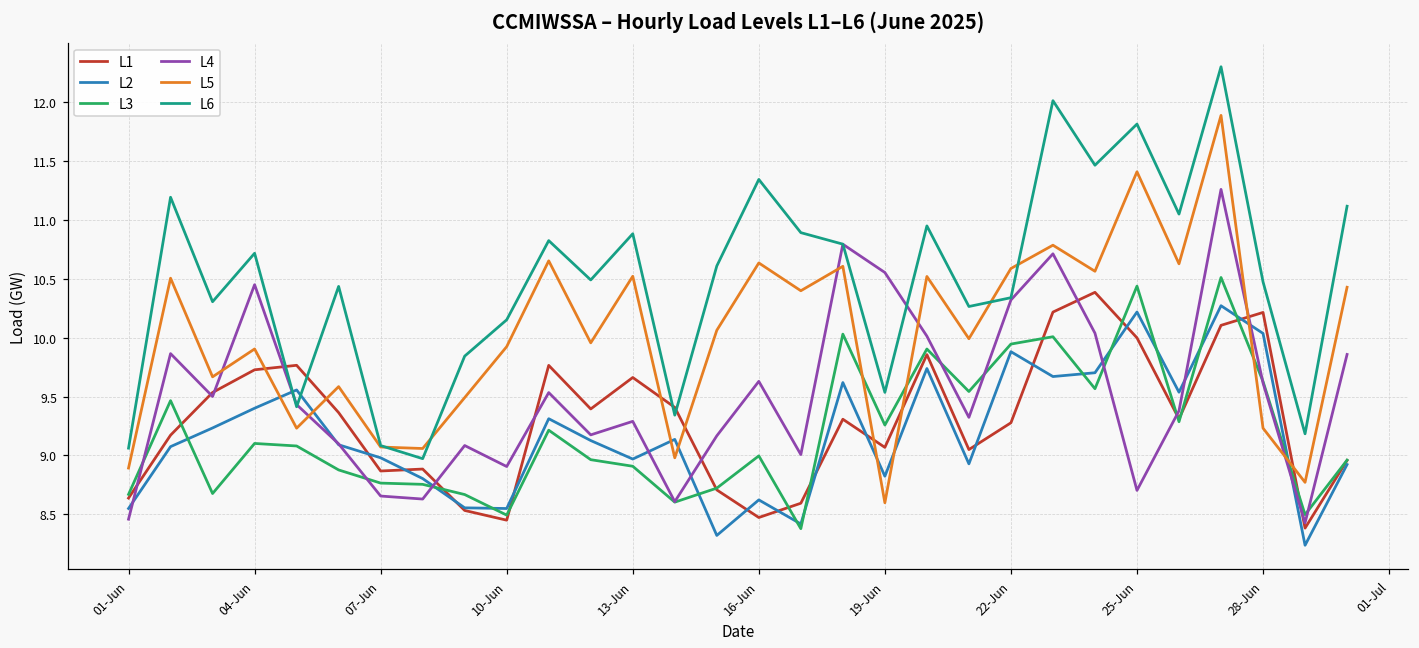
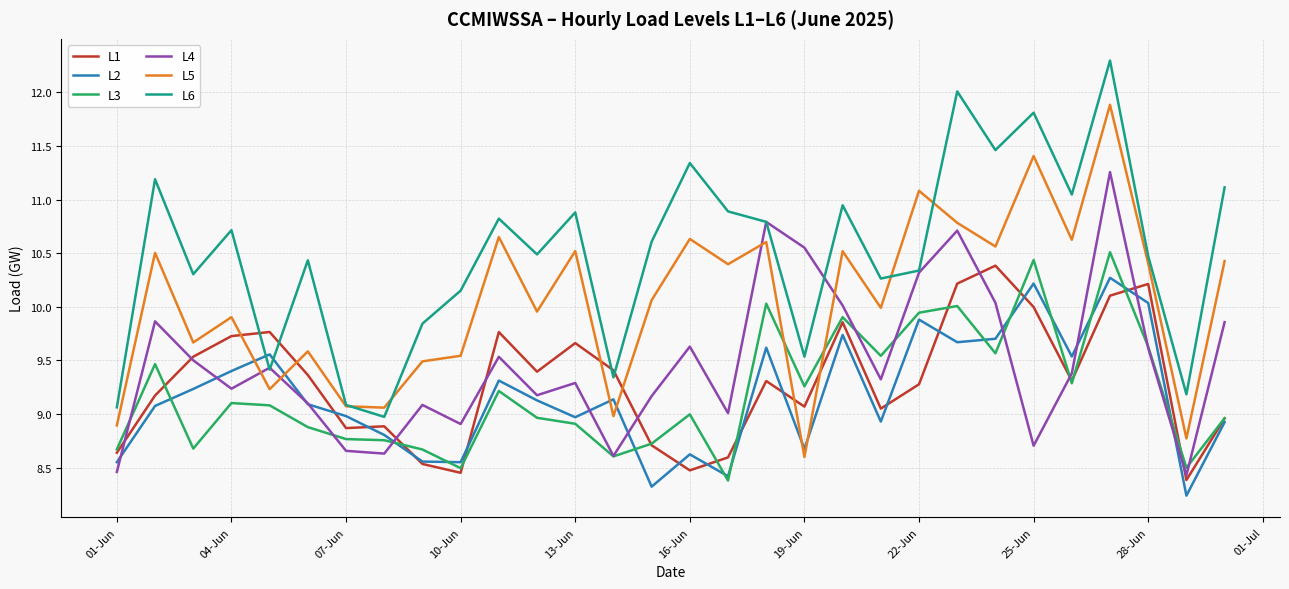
  {
    "L1": {
      "01-Jun": 8.64,
      "04-Jun": 9.73,
      "07-Jun": 8.87,
      "10-Jun": 8.45,
      "13-Jun": 9.66,
      "16-Jun": 8.47,
      "19-Jun": 9.07,
      "22-Jun": 9.28,
      "25-Jun": 10.00,
      "28-Jun": 10.21
    },
    "L2": {
      "01-Jun": 8.55,
      "04-Jun": 9.40,
      "07-Jun": 8.98,
      "10-Jun": 8.55,
      "13-Jun": 8.97,
      "16-Jun": 8.62,
-     "19-Jun": 8.82,
+     "19-Jun": 8.67,
      "22-Jun": 9.88,
      "25-Jun": 10.22,
      "28-Jun": 10.04
    },
    "L4": {
      "01-Jun": 8.46,
-     "04-Jun": 10.45,
+     "04-Jun": 9.24,
      "07-Jun": 8.66,
      "10-Jun": 8.91,
      "13-Jun": 9.29,
      "16-Jun": 9.63,
      "19-Jun": 10.55,
      "25-Jun": 8.70
    },
    "L5": {
      "01-Jun": 8.89,
      "04-Jun": 9.90,
-     "10-Jun": 9.92,
+     "10-Jun": 9.54,
      "13-Jun": 10.52,
      "16-Jun": 10.63,
      "19-Jun": 8.60,
-     "22-Jun": 10.59,
+     "22-Jun": 11.08,
      "25-Jun": 11.41,
-     "28-Jun": 9.23
+     "28-Jun": 10.40
    }
  }
